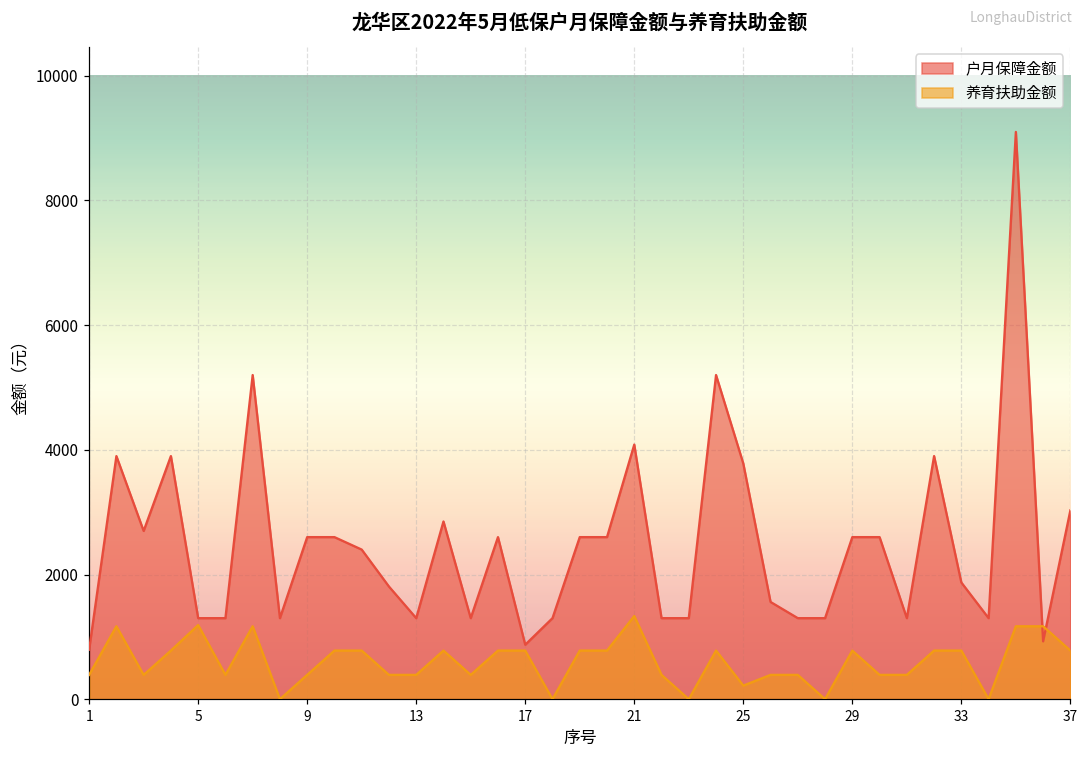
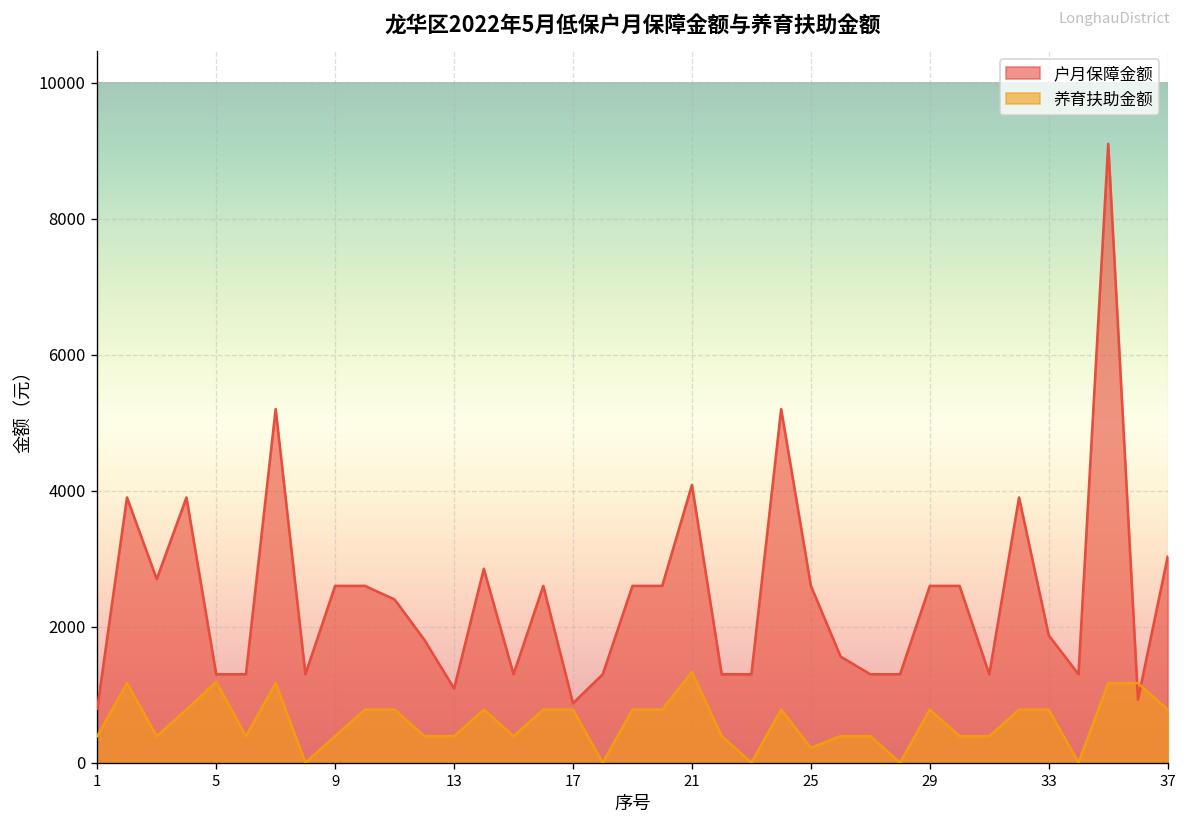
  {
    "户月保障金额": {
      "1": 800,
      "5": 1300,
      "9": 2600,
-     "13": 1300,
+     "13": 1100,
      "17": 900,
      "21": 4100,
-     "25": 3800,
+     "25": 2600,
      "29": 2600,
      "33": 1900,
      "37": 3000
    },
    "养育扶助金额": {
      "1": 400,
      "5": 1200,
      "9": 400,
      "13": 400,
      "17": 800,
      "21": 1300,
      "25": 200,
      "29": 800,
      "33": 800,
      "37": 800
    }
  }
